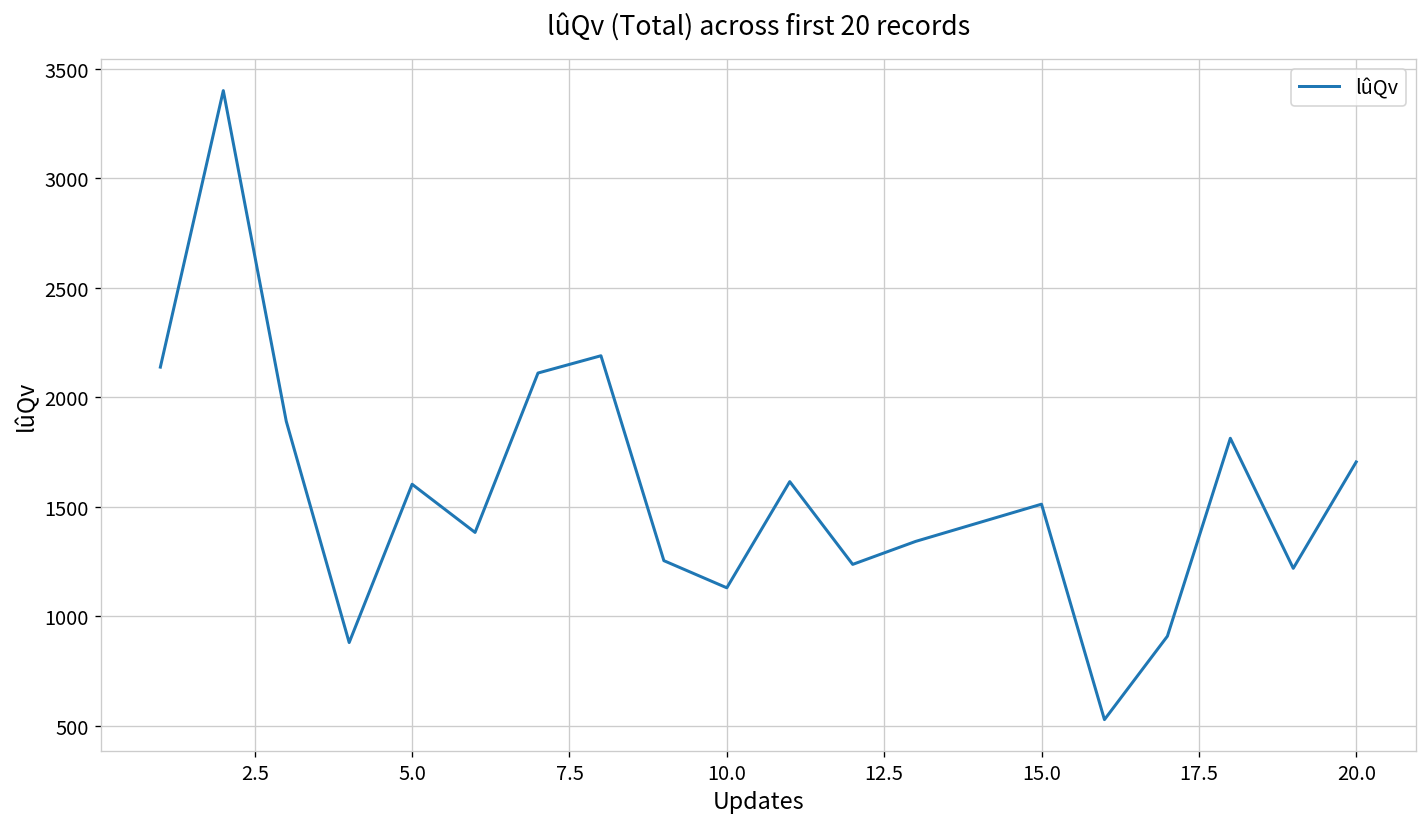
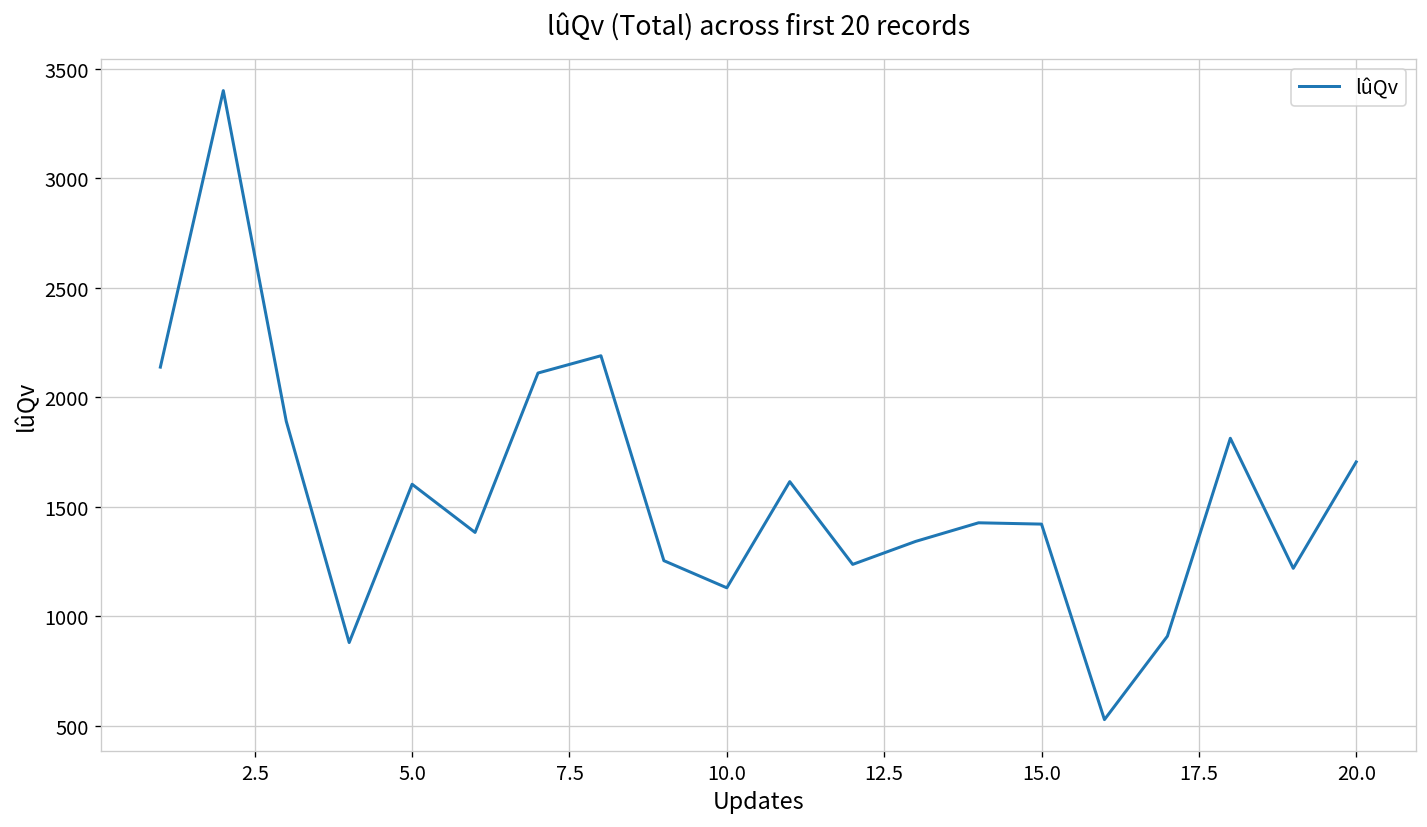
  {
    "5.0": 1600,
    "10.0": 1130,
-   "15.0": 1510,
+   "15.0": 1420,
    "20.0": 1710
  }
